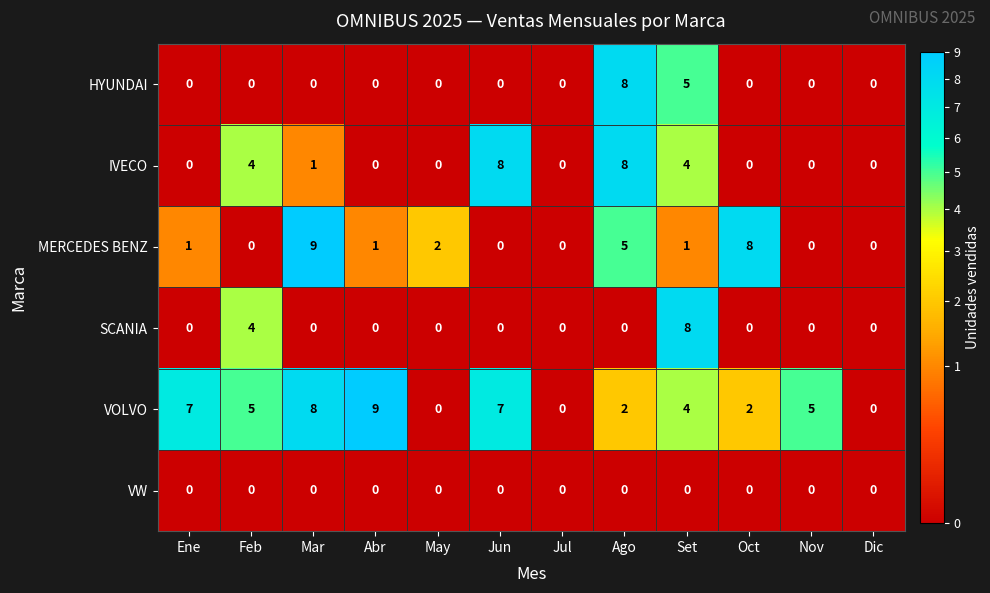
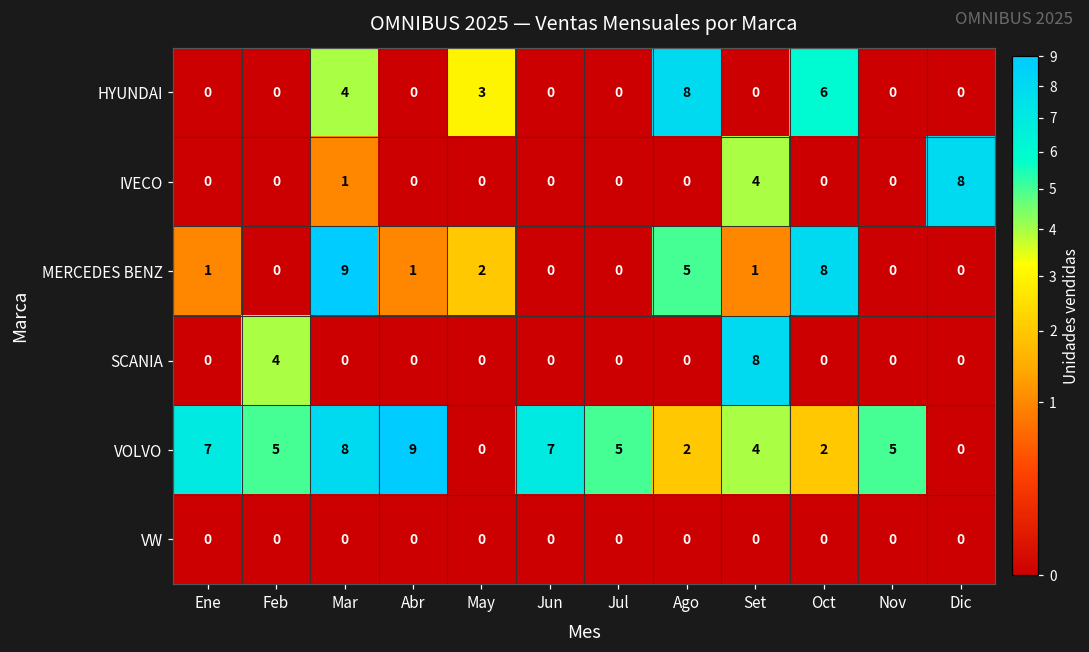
  {
    "HYUNDAI": {
      "Ene": 0,
      "Feb": 0,
-     "Mar": 0,
+     "Mar": 4,
      "Abr": 0,
-     "May": 0,
+     "May": 3,
      "Jun": 0,
      "Jul": 0,
      "Ago": 8,
-     "Set": 5,
-     "Oct": 0,
+     "Set": 0,
+     "Oct": 6,
      "Nov": 0,
      "Dic": 0
    },
    "IVECO": {
      "Ene": 0,
-     "Feb": 4,
+     "Feb": 0,
      "Mar": 1,
      "Abr": 0,
      "May": 0,
-     "Jun": 8,
+     "Jun": 0,
      "Jul": 0,
-     "Ago": 8,
+     "Ago": 0,
      "Set": 4,
      "Oct": 0,
      "Nov": 0,
-     "Dic": 0
+     "Dic": 8
    },
    "MERCEDES BENZ": {
      "Ene": 1,
      "Feb": 0,
      "Mar": 9,
      "Abr": 1,
      "May": 2,
      "Jun": 0,
      "Jul": 0,
      "Ago": 5,
      "Set": 1,
      "Oct": 8,
      "Nov": 0,
      "Dic": 0
    },
    "SCANIA": {
      "Ene": 0,
      "Feb": 4,
      "Mar": 0,
      "Abr": 0,
      "May": 0,
      "Jun": 0,
      "Jul": 0,
      "Ago": 0,
      "Set": 8,
      "Oct": 0,
      "Nov": 0,
      "Dic": 0
    },
    "VOLVO": {
      "Ene": 7,
      "Feb": 5,
      "Mar": 8,
      "Abr": 9,
      "May": 0,
      "Jun": 7,
-     "Jul": 0,
+     "Jul": 5,
      "Ago": 2,
      "Set": 4,
      "Oct": 2,
      "Nov": 5,
      "Dic": 0
    },
    "VW": {
      "Ene": 0,
      "Feb": 0,
      "Mar": 0,
      "Abr": 0,
      "May": 0,
      "Jun": 0,
      "Jul": 0,
      "Ago": 0,
      "Set": 0,
      "Oct": 0,
      "Nov": 0,
      "Dic": 0
    }
  }
